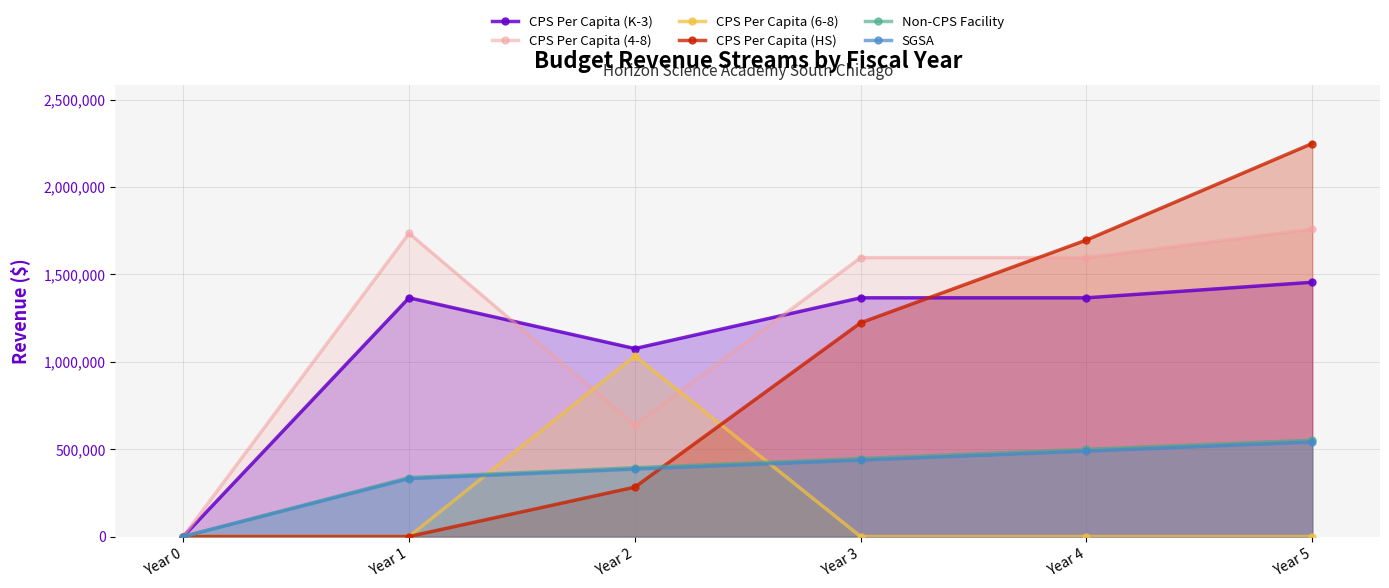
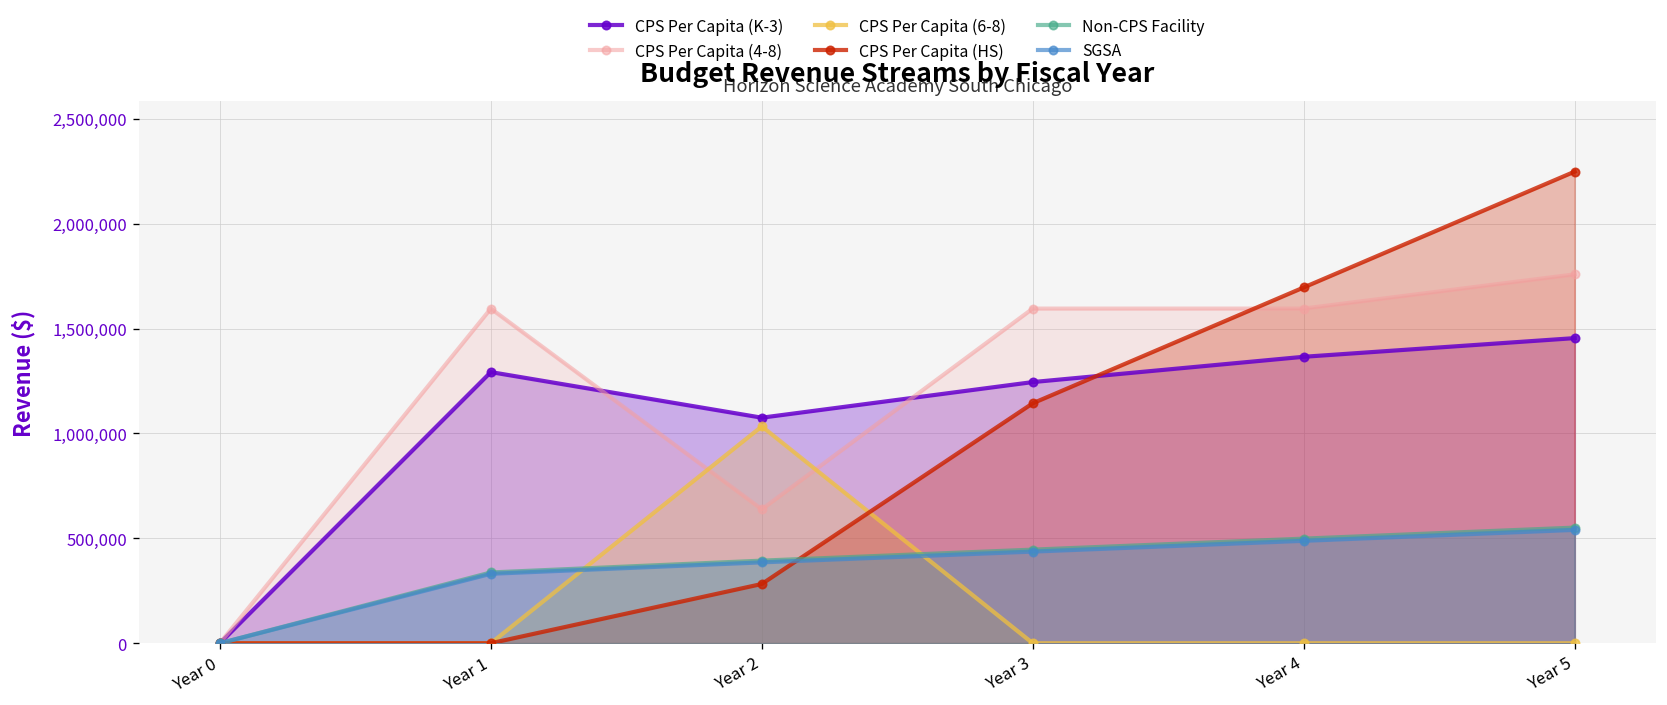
  {
    "CPS Per Capita (K-3)": {
-     "Year 1": "1,370,000",
+     "Year 1": "1,290,000",
      "Year 2": "1,080,000",
-     "Year 3": "1,370,000",
+     "Year 3": "1,250,000",
      "Year 4": "1,370,000",
      "Year 5": "1,450,000"
    },
    "CPS Per Capita (4-8)": {
-     "Year 1": "1,730,000",
+     "Year 1": "1,600,000",
      "Year 2": "640,000",
      "Year 3": "1,600,000",
      "Year 4": "1,600,000",
      "Year 5": "1,760,000"
    },
    "CPS Per Capita (6-8)": {
      "Year 2": "1,030,000",
      "Year 3": "0",
      "Year 4": "0",
      "Year 5": "0"
    },
    "CPS Per Capita (HS)": {
      "Year 2": "280,000",
-     "Year 3": "1,220,000",
+     "Year 3": "1,140,000",
      "Year 4": "1,700,000",
      "Year 5": "2,250,000"
    }
  }
